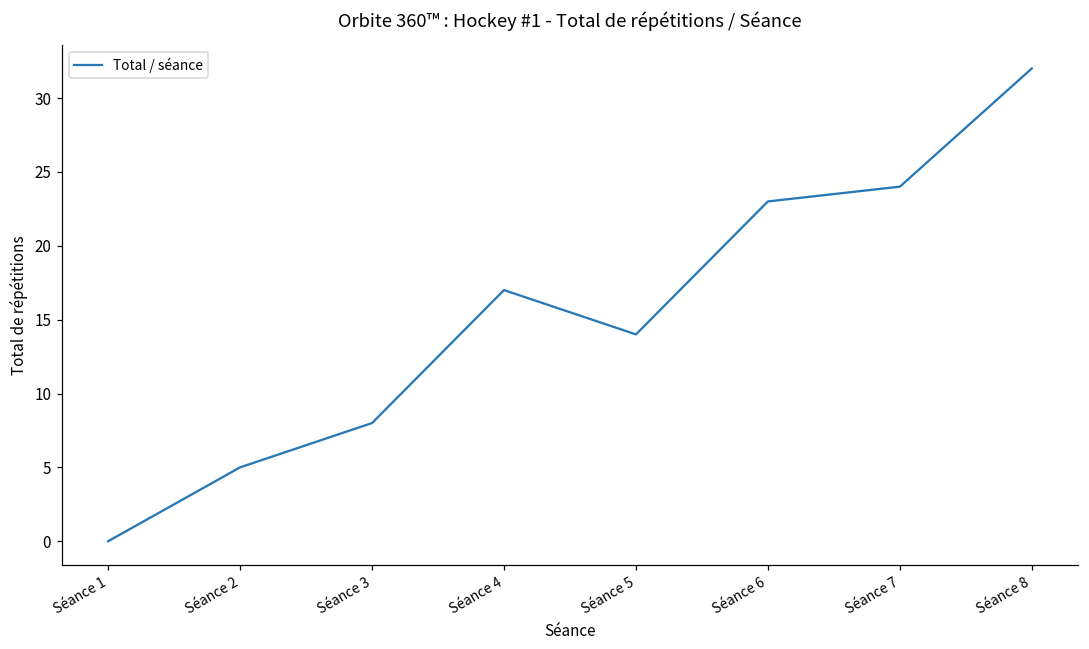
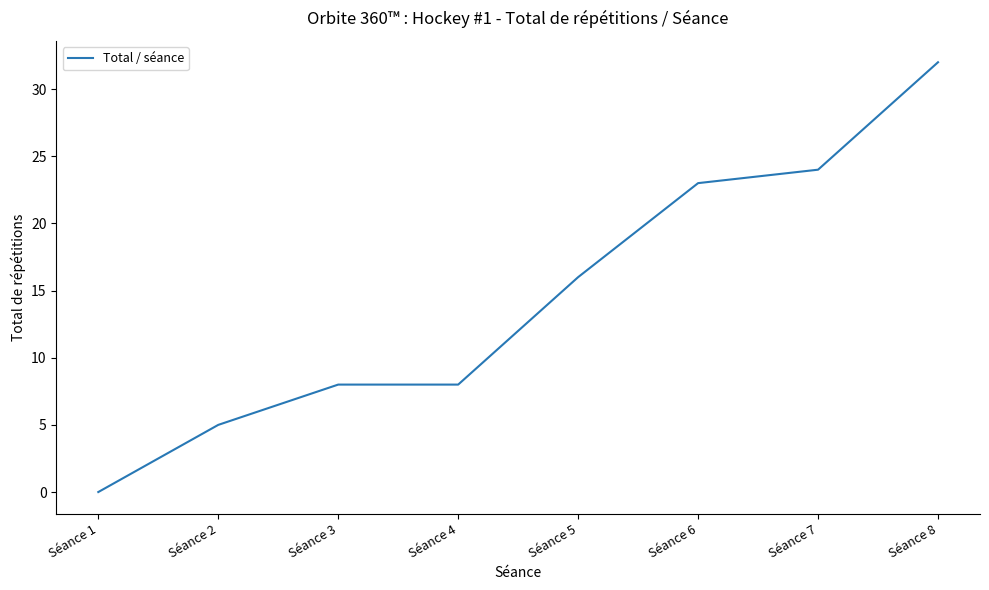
  {
    "Séance 1": 0,
    "Séance 2": 5,
    "Séance 3": 8,
-   "Séance 4": 17,
-   "Séance 5": 14,
+   "Séance 4": 8,
+   "Séance 5": 16,
    "Séance 6": 23,
    "Séance 7": 24,
    "Séance 8": 32
  }
